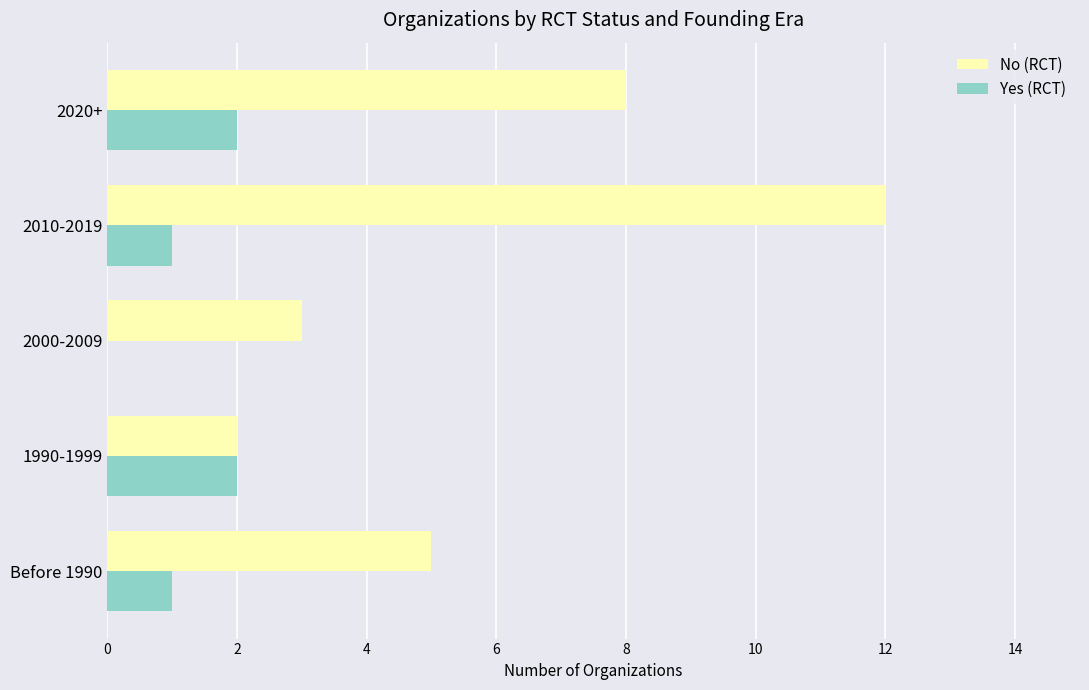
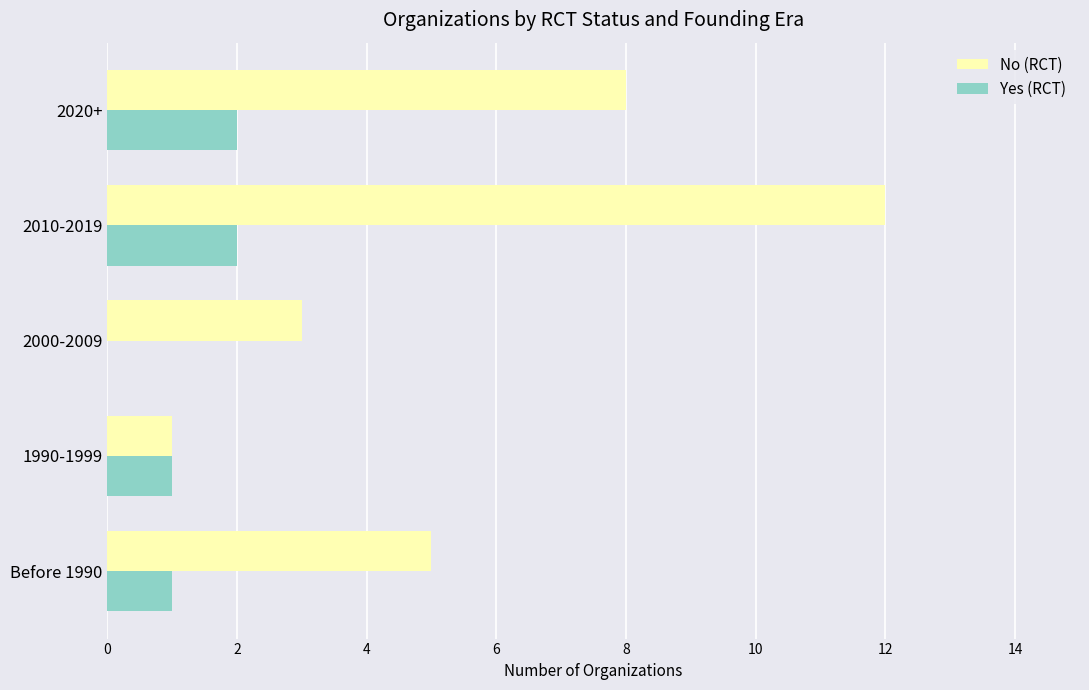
  {
    "No (RCT)": {
      "2020+": 8,
      "2010-2019": 12,
      "2000-2009": 3,
-     "1990-1999": 2,
+     "1990-1999": 1,
      "Before 1990": 5
    },
    "Yes (RCT)": {
      "2020+": 2,
-     "2010-2019": 1,
+     "2010-2019": 2,
      "2000-2009": 0,
-     "1990-1999": 2,
+     "1990-1999": 1,
      "Before 1990": 1
    }
  }
